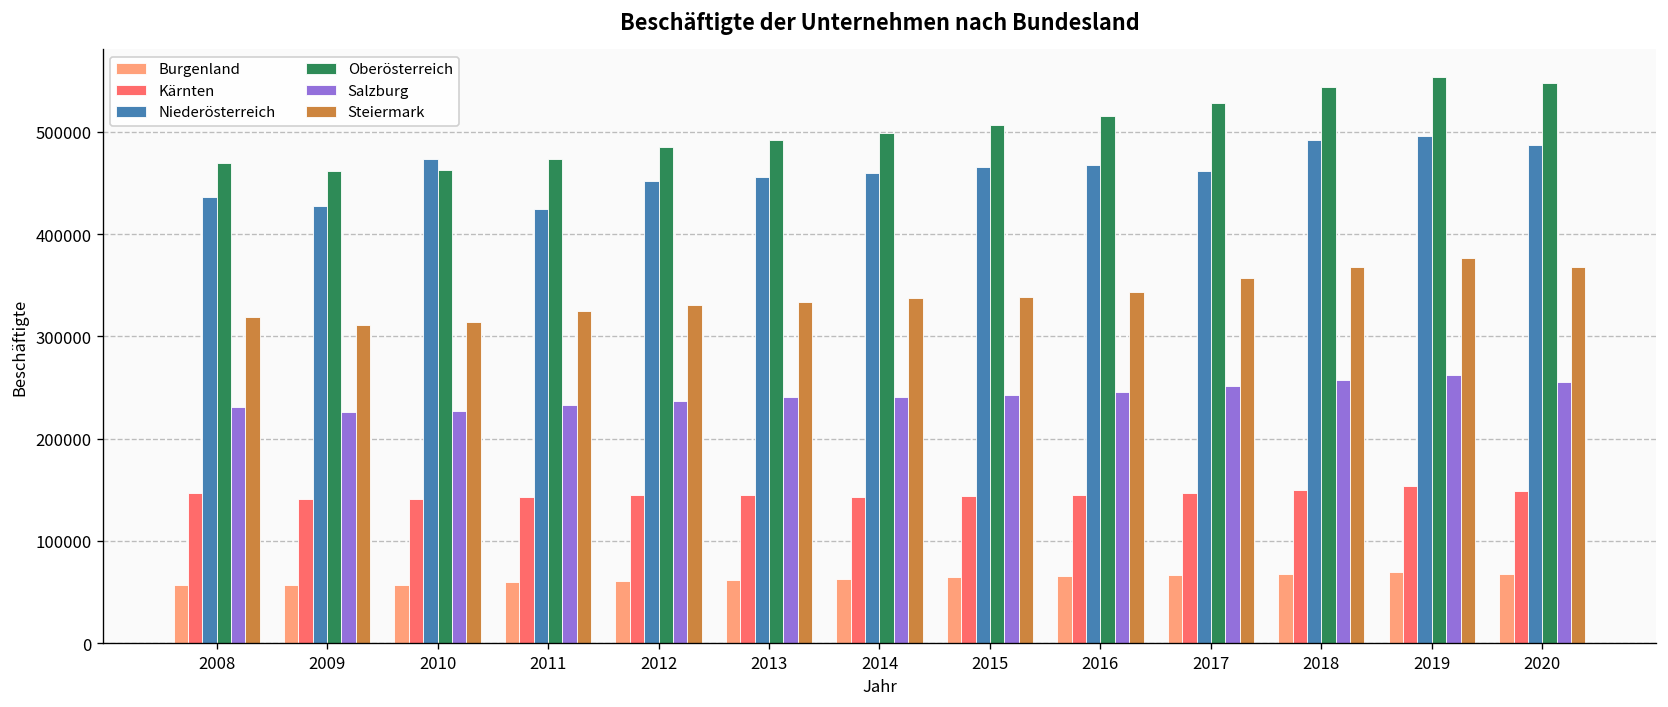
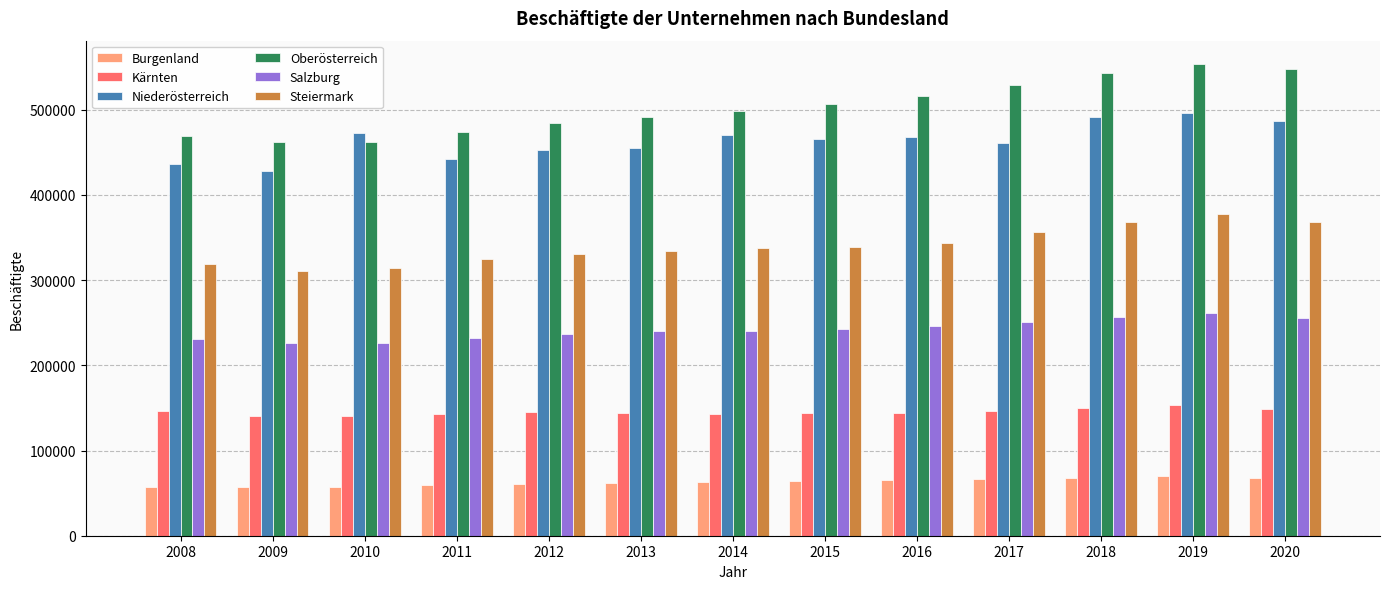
  {
    "Niederösterreich": {
      "2008": 440000,
      "2009": 430000,
      "2010": 470000,
-     "2011": 430000,
+     "2011": 440000,
      "2012": 450000,
      "2013": 460000,
-     "2014": 460000,
+     "2014": 470000,
      "2015": 470000,
      "2016": 470000,
      "2017": 460000,
      "2018": 490000,
      "2019": 500000,
      "2020": 490000
    },
    "Oberösterreich": {
      "2008": 470000,
      "2009": 460000,
      "2010": 460000,
      "2011": 470000,
      "2012": 480000,
      "2013": 490000,
      "2014": 500000,
      "2015": 510000,
      "2016": 520000,
      "2017": 530000,
      "2018": 540000,
      "2019": 550000,
      "2020": 550000
    },
    "Salzburg": {
      "2008": 230000,
      "2009": 230000,
      "2010": 230000,
      "2011": 230000,
      "2012": 240000,
      "2013": 240000,
      "2014": 240000,
      "2015": 240000,
      "2016": 250000,
      "2017": 250000,
      "2018": 260000,
      "2019": 260000,
      "2020": 260000
    },
    "Steiermark": {
      "2008": 320000,
      "2009": 310000,
      "2010": 310000,
      "2011": 330000,
      "2012": 330000,
      "2013": 330000,
      "2014": 340000,
      "2015": 340000,
      "2016": 340000,
      "2017": 360000,
      "2018": 370000,
      "2019": 380000,
      "2020": 370000
    }
  }
